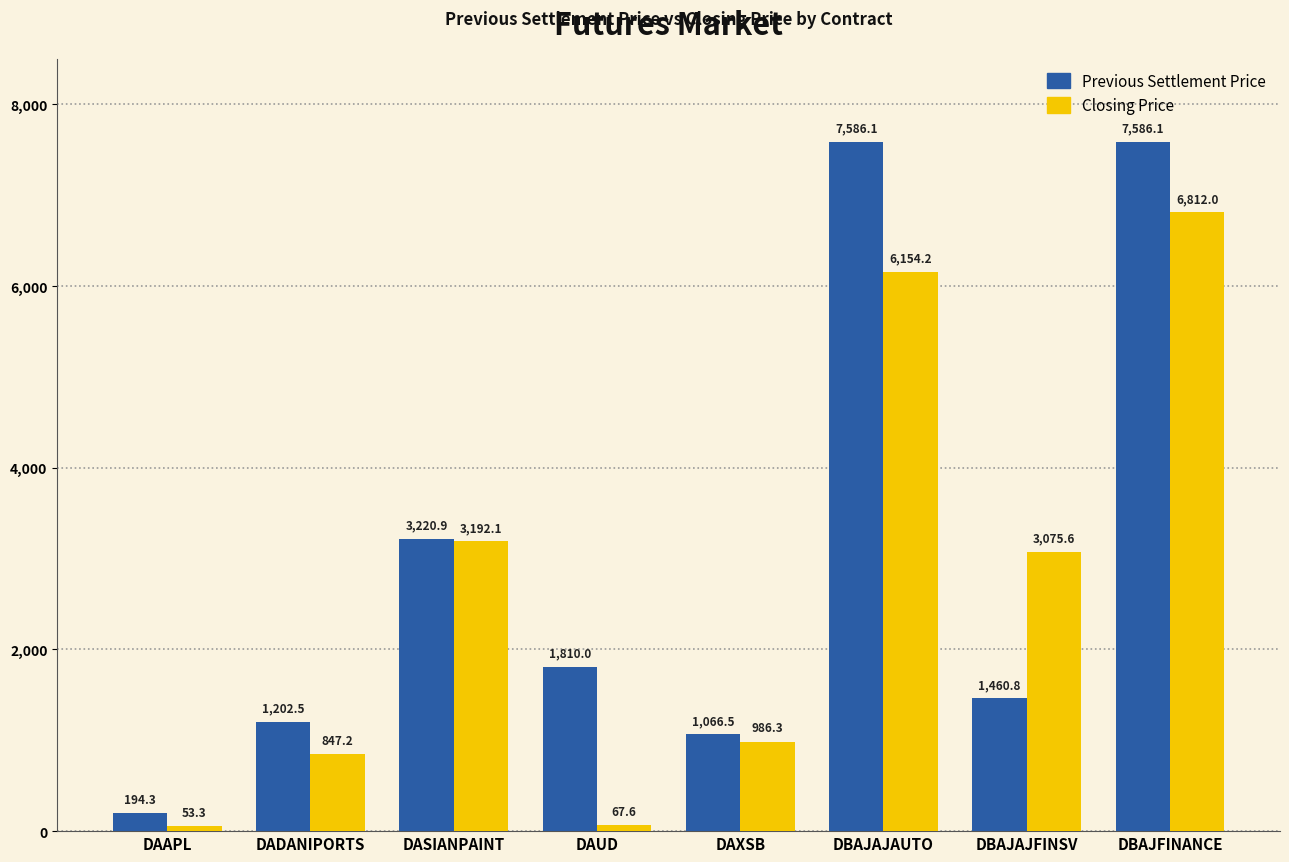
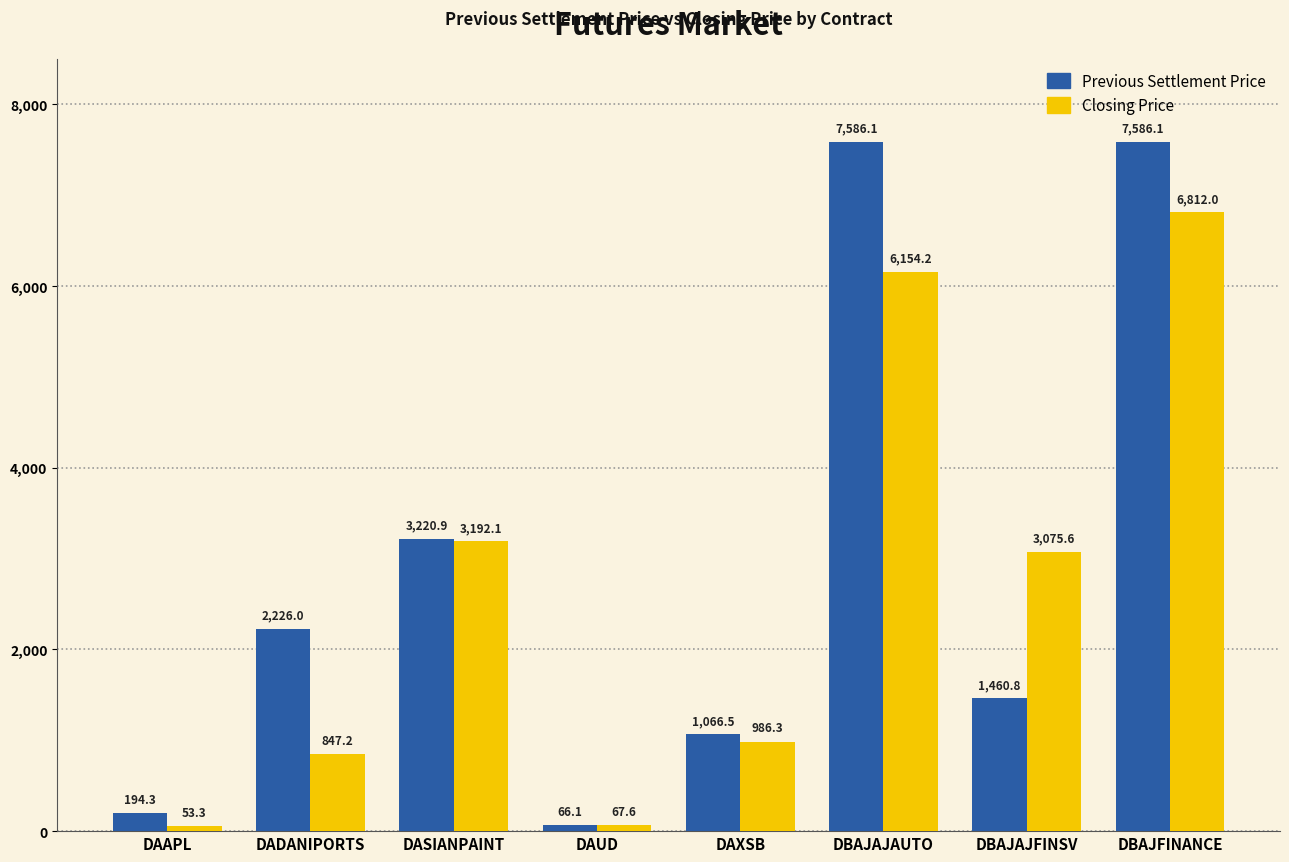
  {
    "Previous Settlement Price": {
      "DAAPL": "194.3",
-     "DADANIPORTS": "1,202.5",
+     "DADANIPORTS": "2,226.0",
      "DASIANPAINT": "3,220.9",
-     "DAUD": "1,810.0",
+     "DAUD": "66.1",
      "DAXSB": "1,066.5",
      "DBAJAJAUTO": "7,586.1",
      "DBAJAJFINSV": "1,460.8",
      "DBAJFINANCE": "7,586.1"
    },
    "Closing Price": {
      "DAAPL": "53.3",
      "DADANIPORTS": "847.2",
      "DASIANPAINT": "3,192.1",
      "DAUD": "67.6",
      "DAXSB": "986.3",
      "DBAJAJAUTO": "6,154.2",
      "DBAJAJFINSV": "3,075.6",
      "DBAJFINANCE": "6,812.0"
    }
  }
